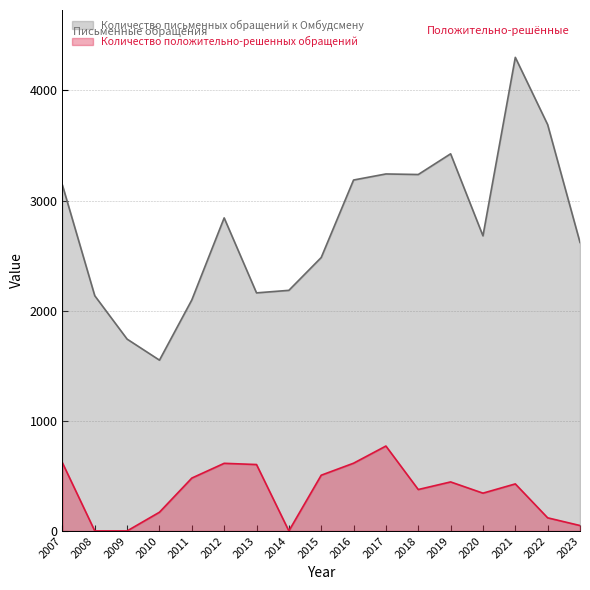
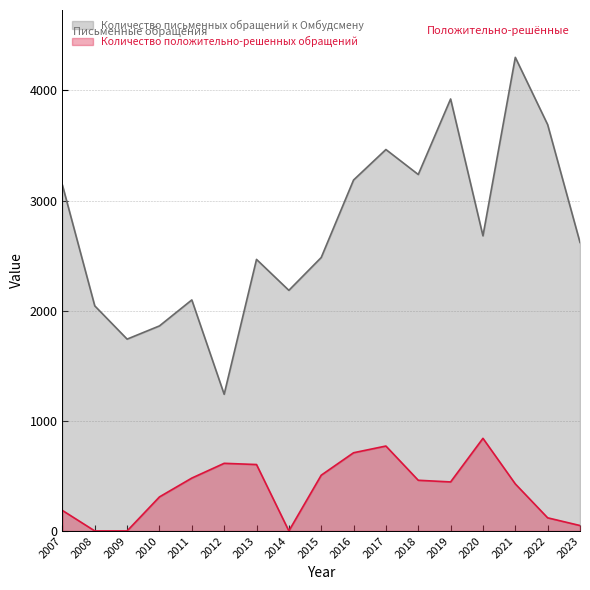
  {
    "Количество письменных обращений к Омбудсмену": {
      "2007": 3140,
-     "2008": 2140,
+     "2008": 2040,
      "2009": 1740,
-     "2010": 1550,
+     "2010": 1860,
      "2011": 2100,
-     "2012": 2840,
-     "2013": 2160,
+     "2012": 1240,
+     "2013": 2470,
      "2014": 2190,
      "2015": 2480,
      "2016": 3190,
-     "2017": 3240,
+     "2017": 3460,
      "2018": 3240,
-     "2019": 3430,
+     "2019": 3920,
      "2020": 2680,
      "2021": 4300,
      "2022": 3690,
      "2023": 2620
    },
    "Количество положительно-решенных обращений": {
-     "2007": 620,
+     "2007": 190,
      "2008": 0,
      "2009": 0,
-     "2010": 170,
+     "2010": 310,
      "2011": 480,
      "2012": 610,
      "2013": 600,
      "2014": 0,
      "2015": 510,
-     "2016": 620,
+     "2016": 710,
      "2017": 770,
-     "2018": 380,
+     "2018": 460,
      "2019": 450,
-     "2020": 340,
+     "2020": 840,
      "2021": 430,
      "2022": 120,
      "2023": 50
    }
  }
